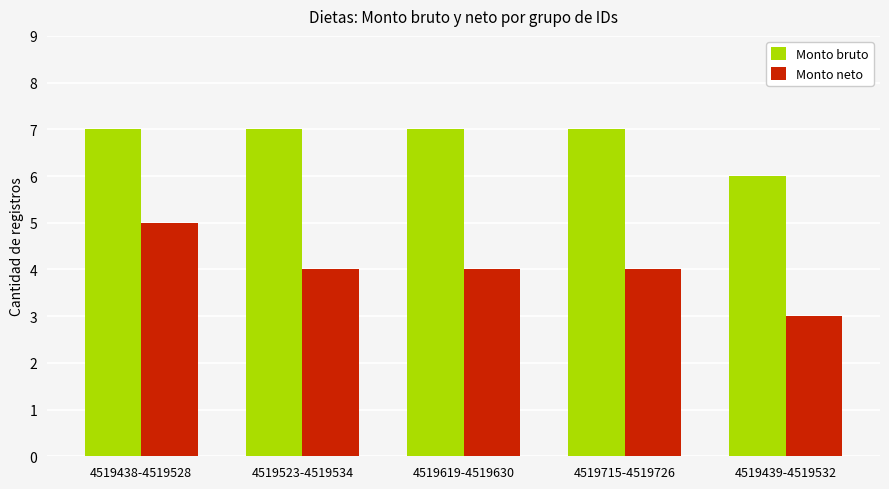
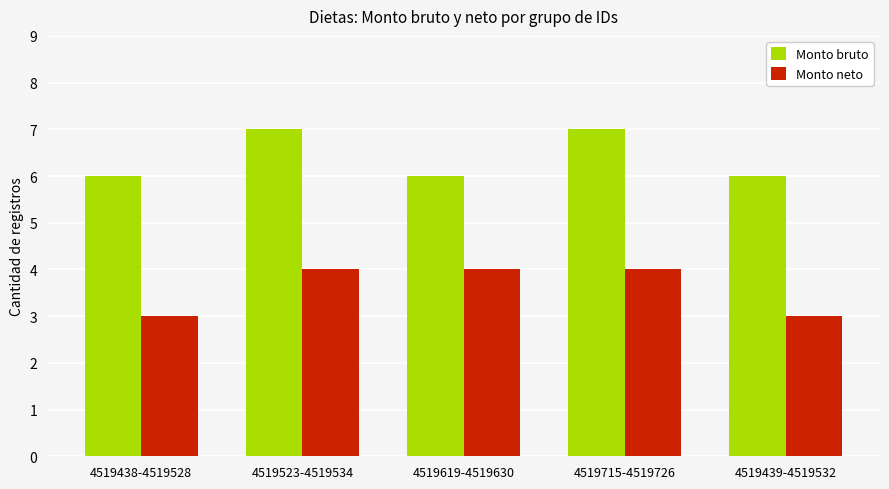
  {
    "Monto bruto": {
-     "4519438-4519528": 7,
+     "4519438-4519528": 6,
      "4519523-4519534": 7,
-     "4519619-4519630": 7,
+     "4519619-4519630": 6,
      "4519715-4519726": 7,
      "4519439-4519532": 6
    },
    "Monto neto": {
-     "4519438-4519528": 5,
+     "4519438-4519528": 3,
      "4519523-4519534": 4,
      "4519619-4519630": 4,
      "4519715-4519726": 4,
      "4519439-4519532": 3
    }
  }
